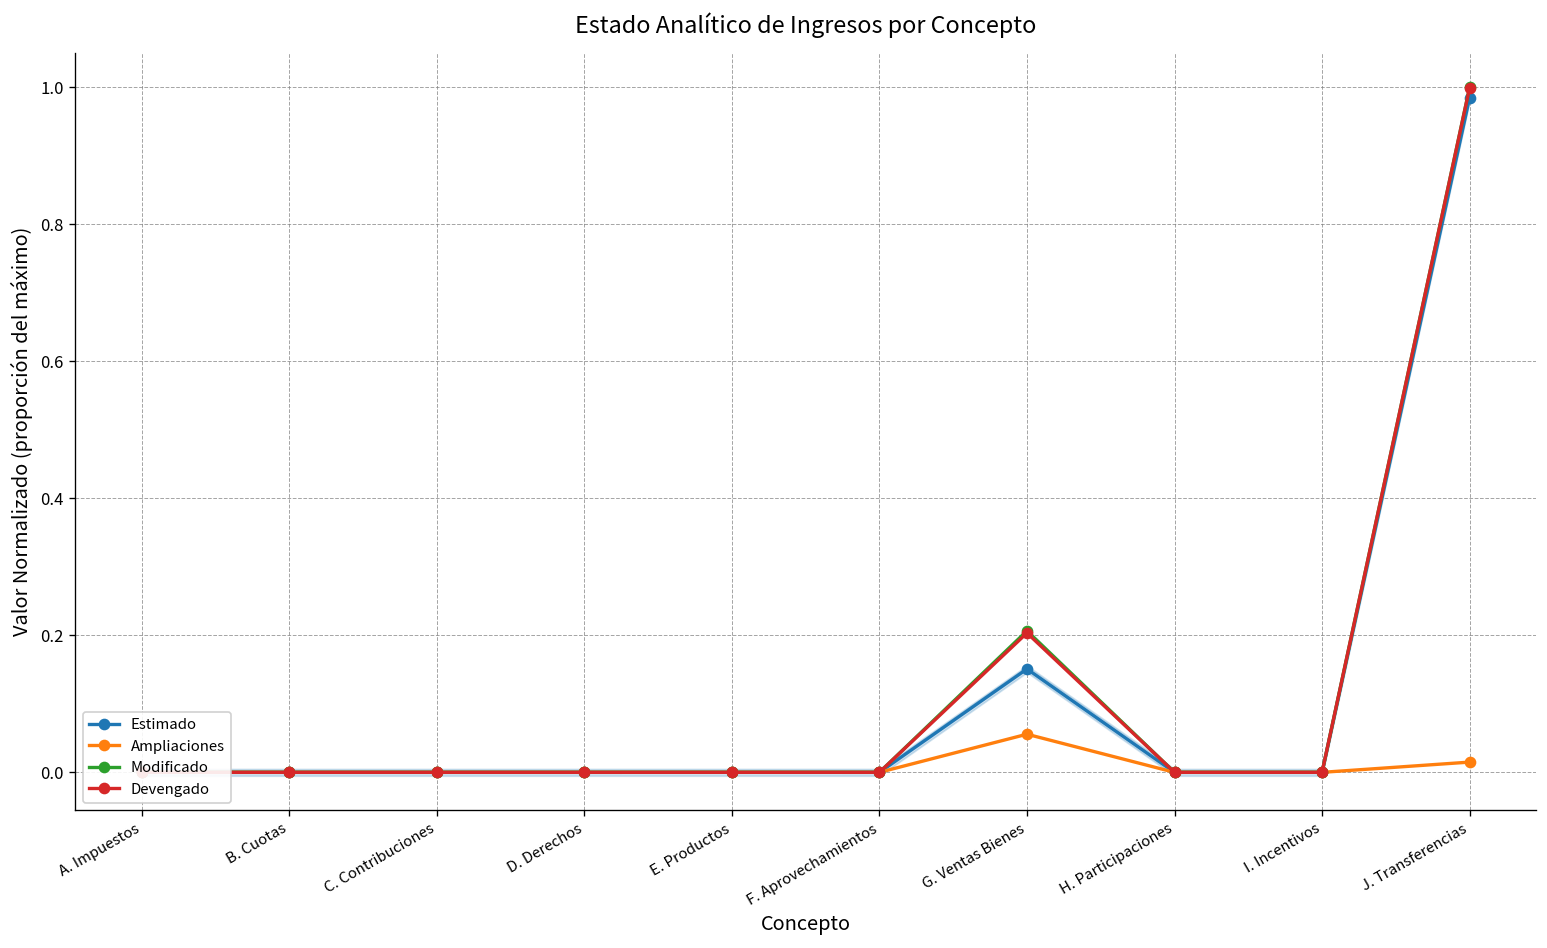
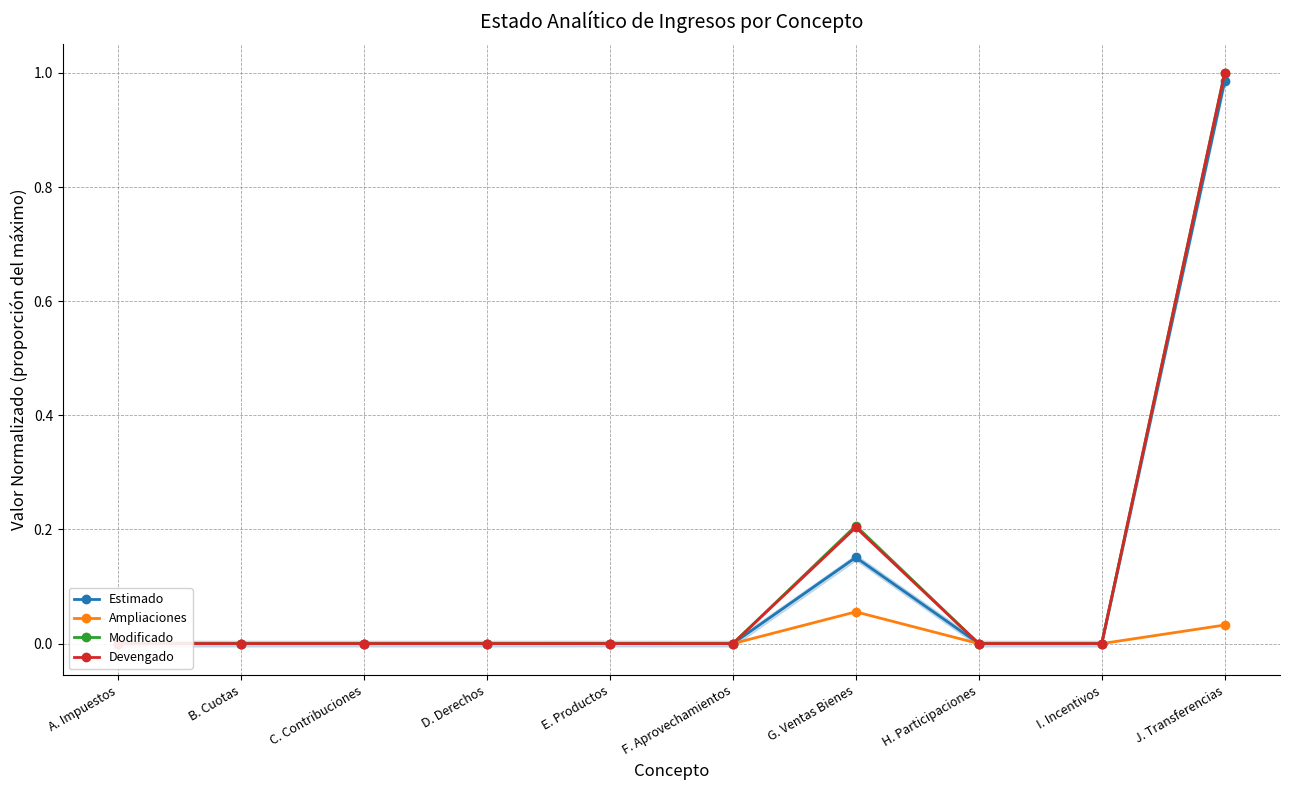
  {
    "Ampliaciones": {
      "G. Ventas Bienes": 0.06,
-     "J. Transferencias": 0.01
+     "J. Transferencias": 0.03
    }
  }
